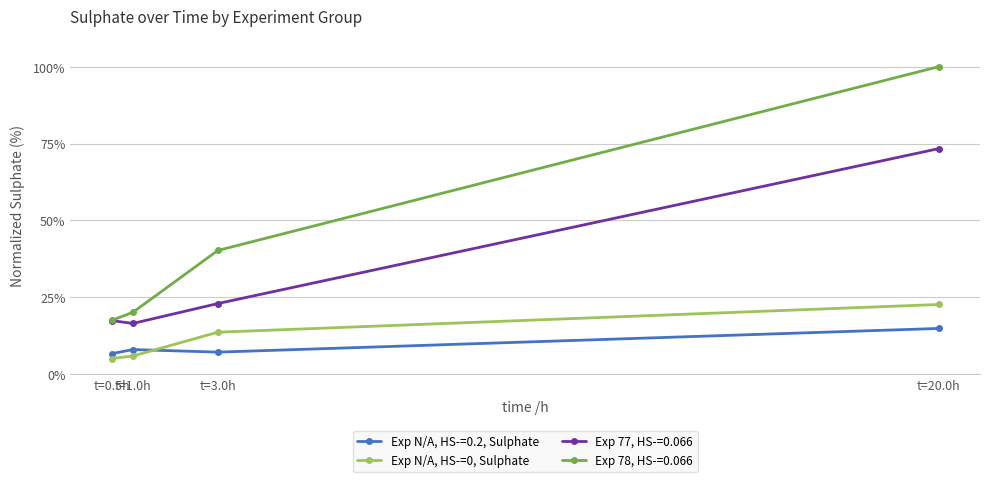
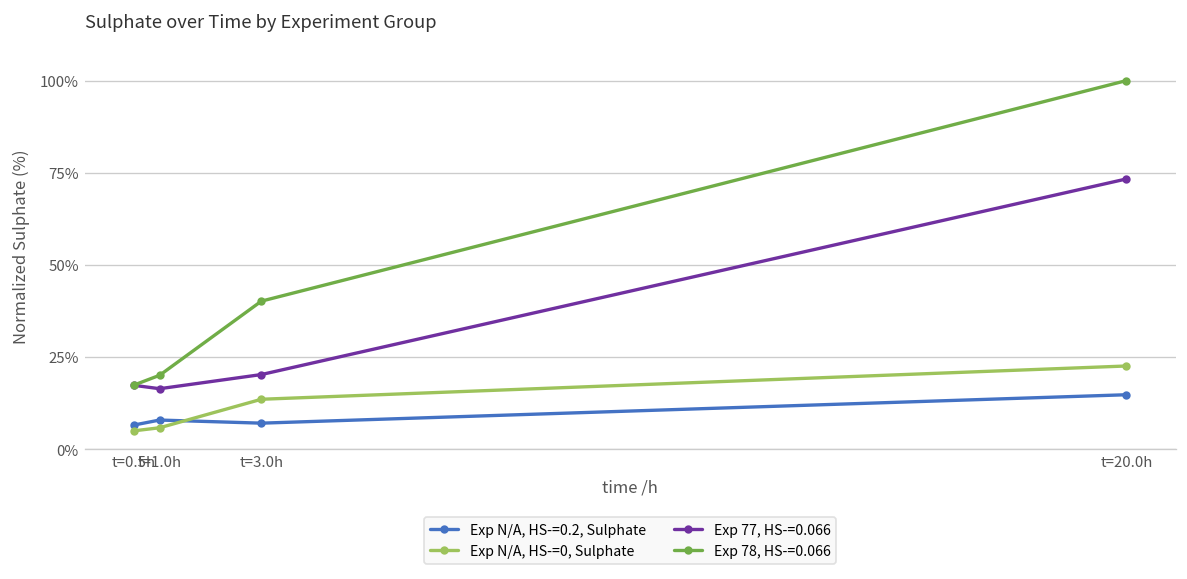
  {
    "Exp N/A, HS-=0.2, Sulphate": {
      "t=3.0h": "7%",
      "t=20.0h": "15%"
    },
    "Exp 77, HS-=0.066": {
-     "t=3.0h": "23%",
+     "t=3.0h": "20%",
      "t=20.0h": "73%"
    }
  }
